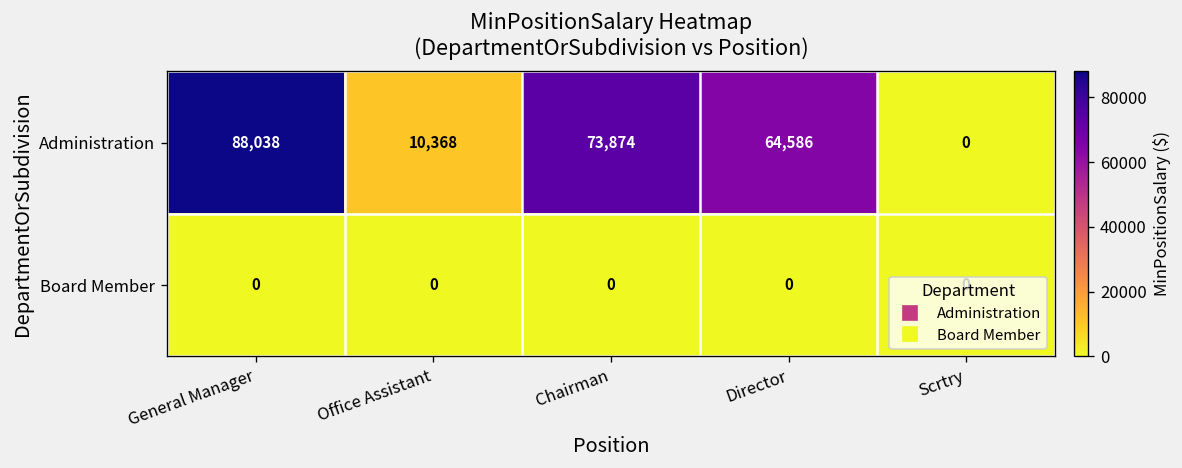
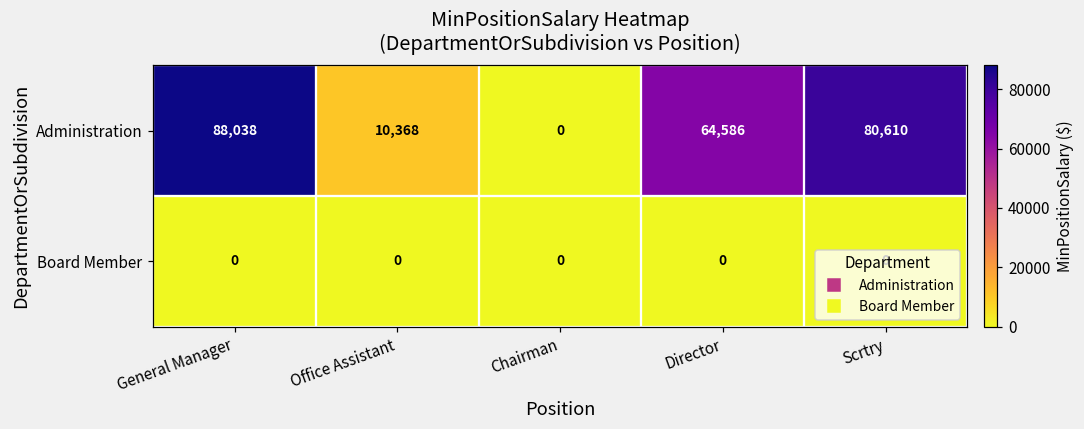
  {
    "Administration": {
      "General Manager": "88,038",
      "Office Assistant": "10,368",
-     "Chairman": "73,874",
+     "Chairman": "0",
      "Director": "64,586",
-     "Scrtry": "0"
+     "Scrtry": "80,610"
    },
    "Board Member": {
      "General Manager": "0",
      "Office Assistant": "0",
      "Chairman": "0",
      "Director": "0"
    }
  }
